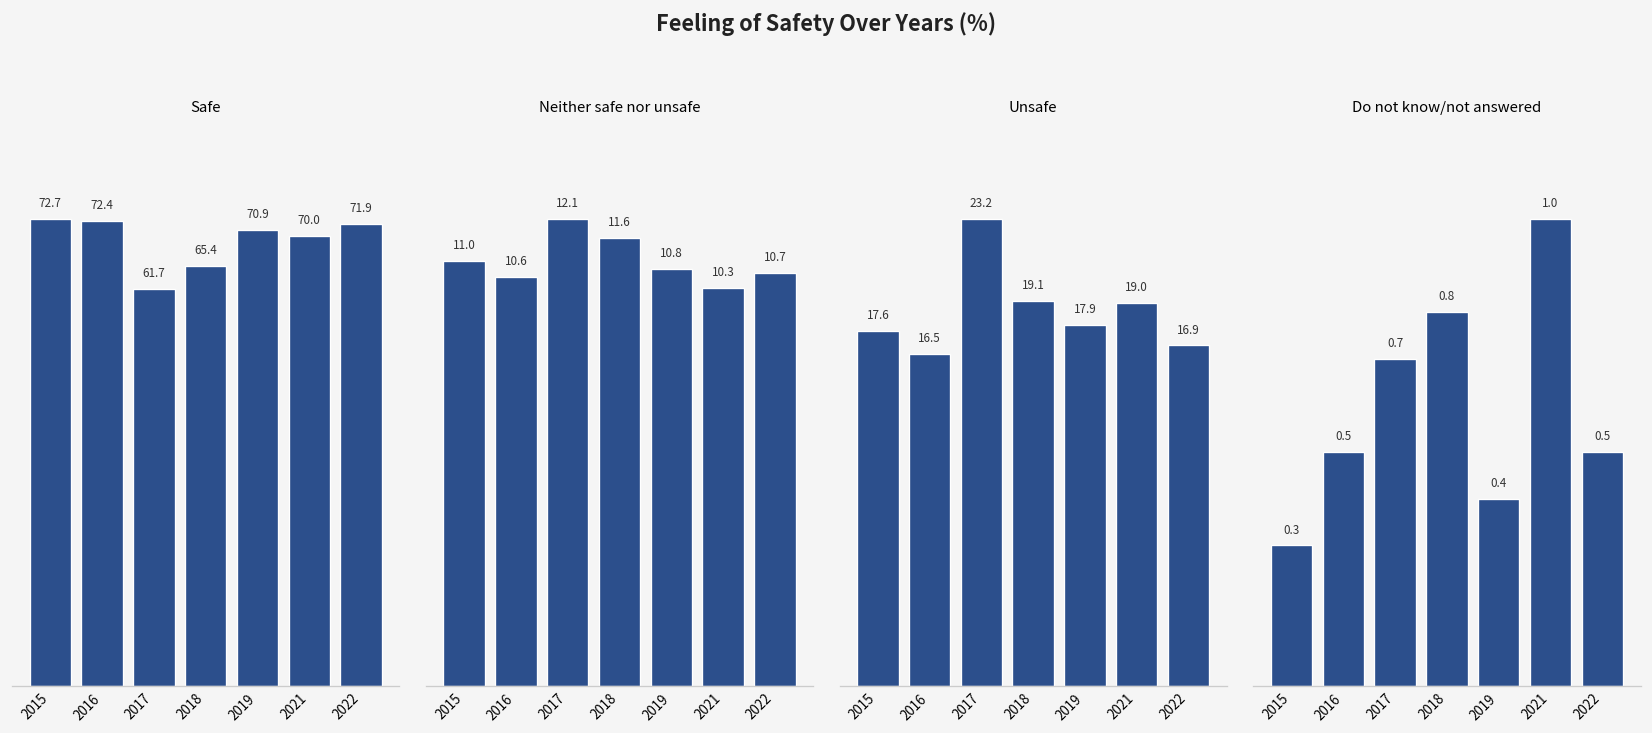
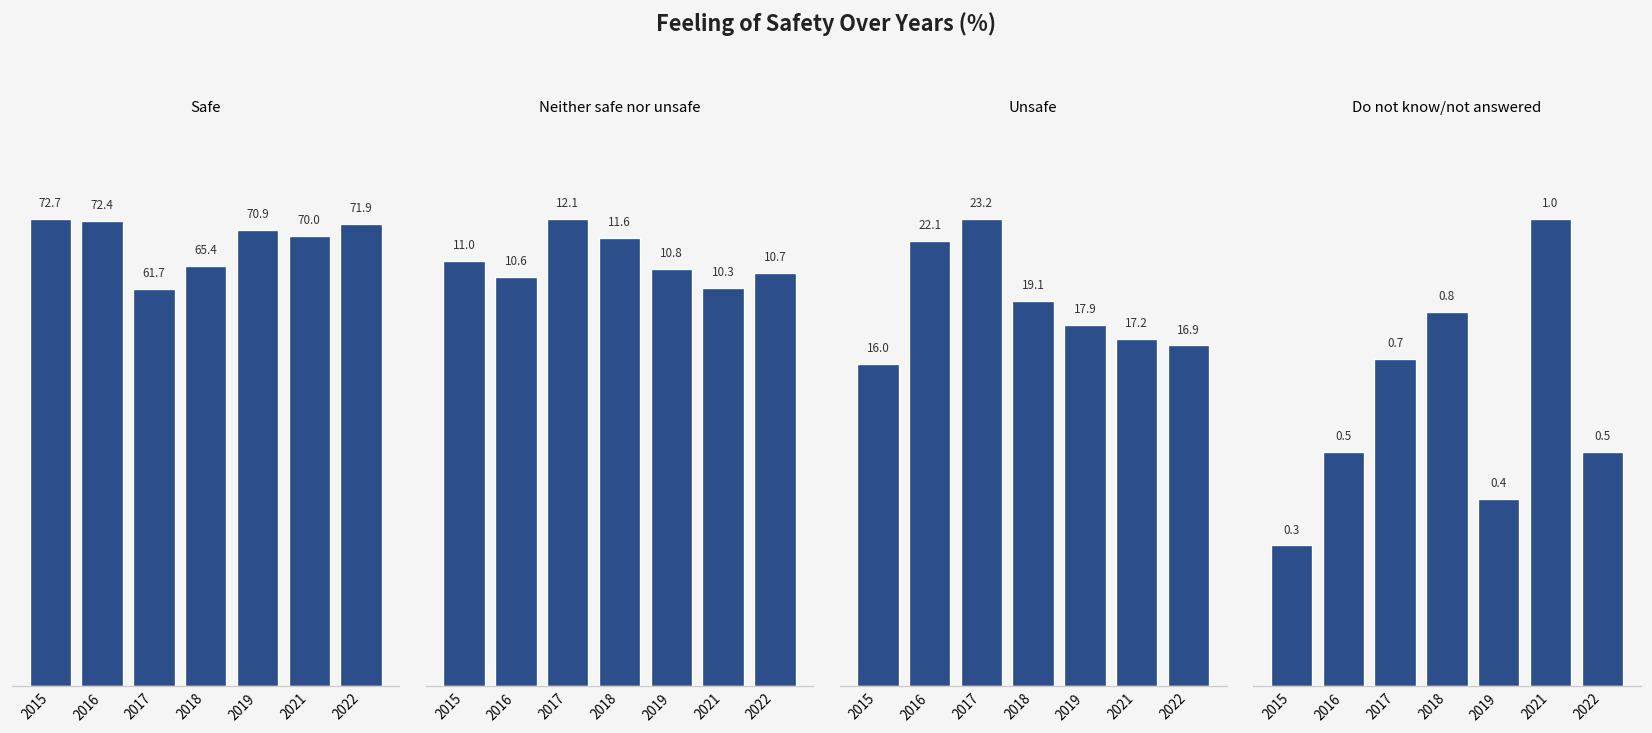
  {
    "Safe": {
      "2015": 72.7,
      "2016": 72.4,
      "2017": 61.7,
      "2018": 65.4,
      "2019": 70.9,
      "2021": 70.0,
      "2022": 71.9
    },
    "Neither safe nor unsafe": {
      "2015": 11.0,
      "2016": 10.6,
      "2017": 12.1,
      "2018": 11.6,
      "2019": 10.8,
      "2021": 10.3,
      "2022": 10.7
    },
    "Unsafe": {
-     "2015": 17.6,
-     "2016": 16.5,
+     "2015": 16.0,
+     "2016": 22.1,
      "2017": 23.2,
      "2018": 19.1,
      "2019": 17.9,
-     "2021": 19.0,
+     "2021": 17.2,
      "2022": 16.9
    },
    "Do not know/not answered": {
      "2015": 0.3,
      "2016": 0.5,
      "2017": 0.7,
      "2018": 0.8,
      "2019": 0.4,
      "2021": 1.0,
      "2022": 0.5
    }
  }
